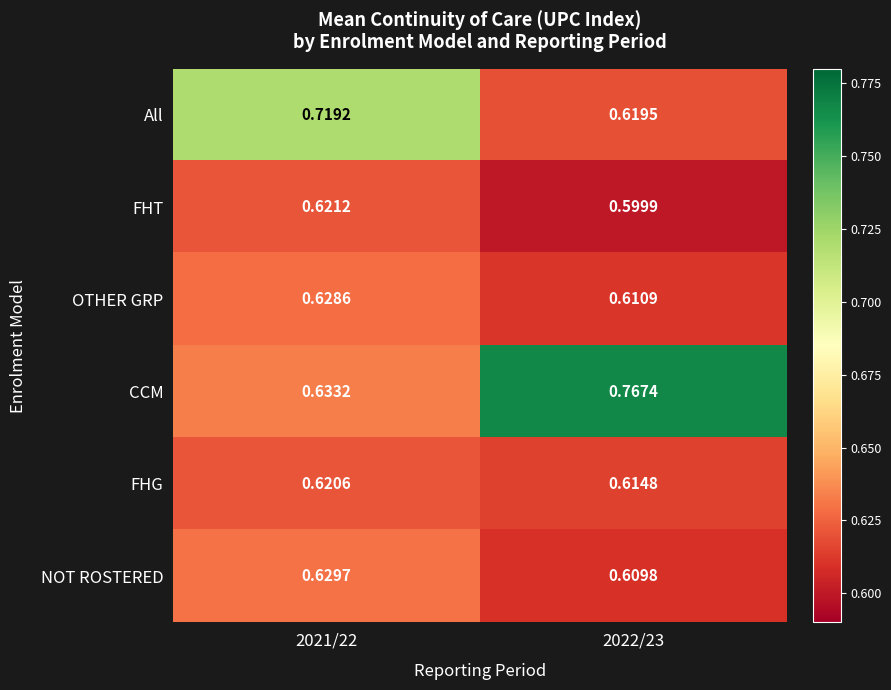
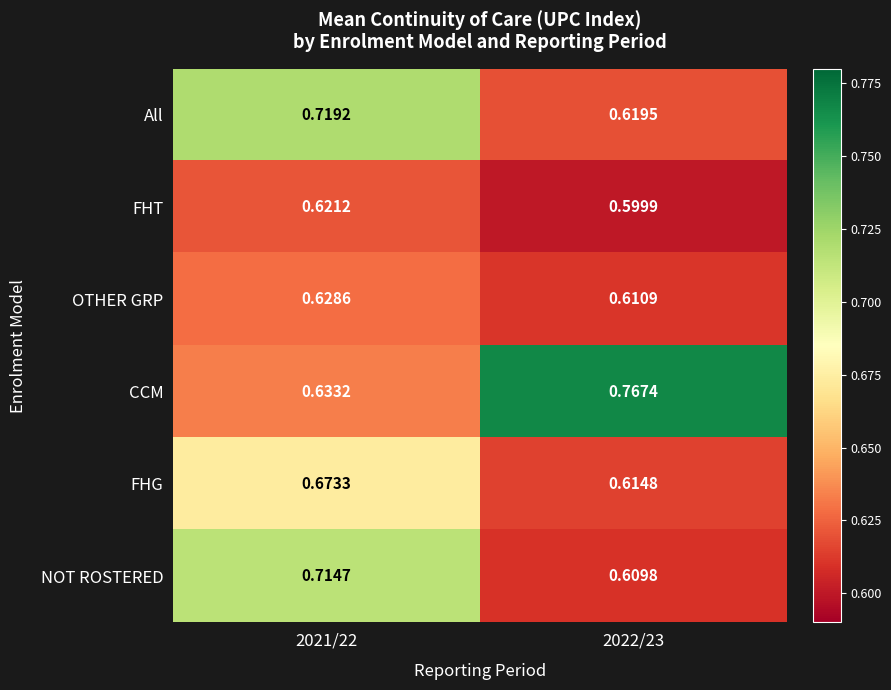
  {
    "All": {
      "2021/22": 0.7192,
      "2022/23": 0.6195
    },
    "FHT": {
      "2021/22": 0.6212,
      "2022/23": 0.5999
    },
    "OTHER GRP": {
      "2021/22": 0.6286,
      "2022/23": 0.6109
    },
    "CCM": {
      "2021/22": 0.6332,
      "2022/23": 0.7674
    },
    "FHG": {
-     "2021/22": 0.6206,
+     "2021/22": 0.6733,
      "2022/23": 0.6148
    },
    "NOT ROSTERED": {
-     "2021/22": 0.6297,
+     "2021/22": 0.7147,
      "2022/23": 0.6098
    }
  }
